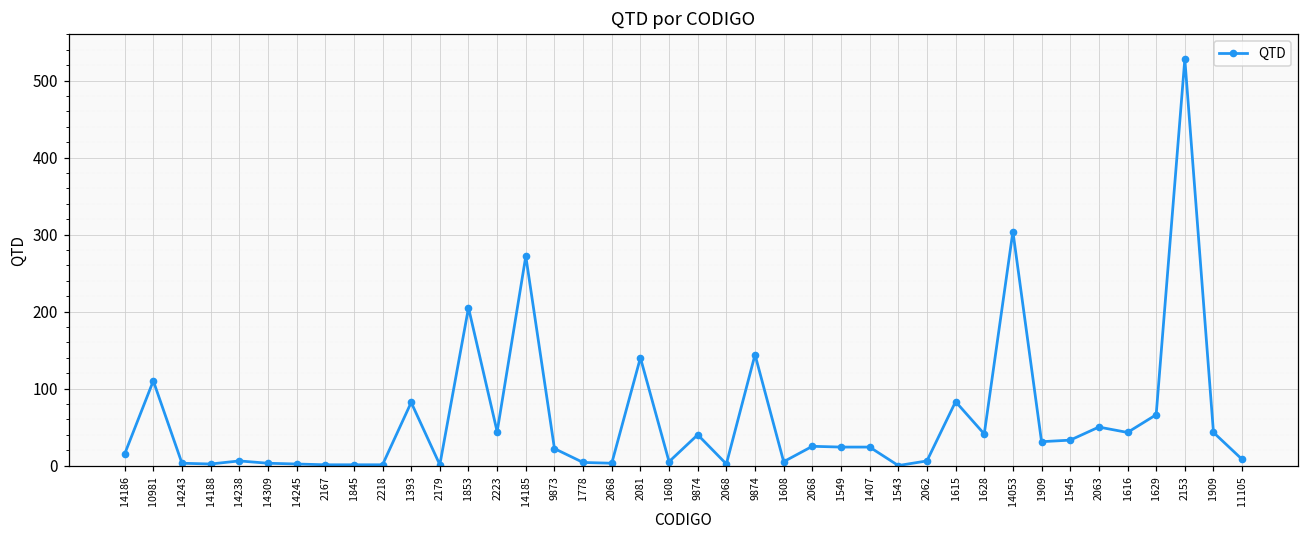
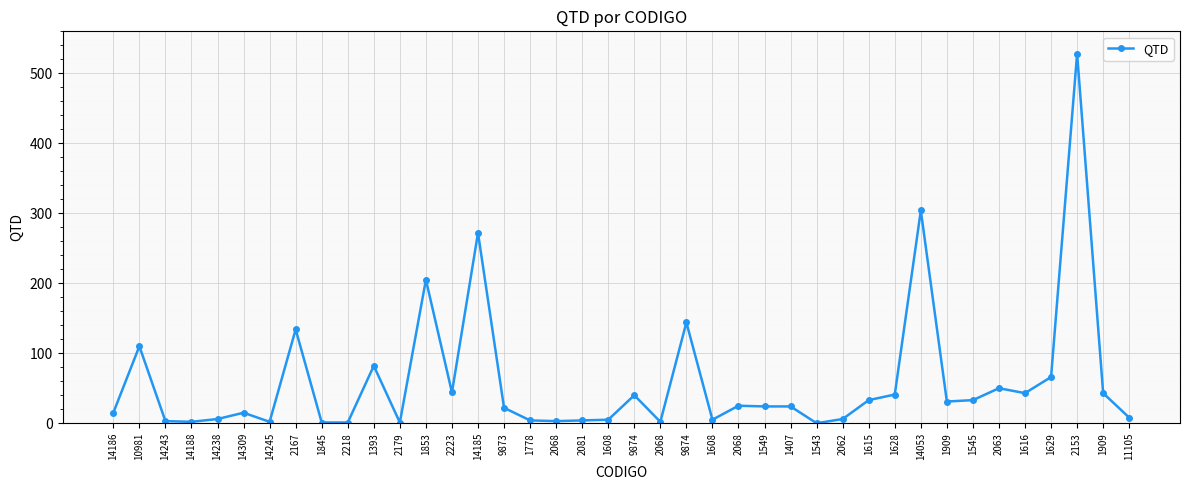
  {
    "14186": 20,
    "10981": 110,
    "14243": 0,
    "14188": 0,
    "14238": 10,
-   "14309": 0,
+   "14309": 20,
    "14245": 0,
-   "2167": 0,
+   "2167": 130,
    "1845": 0,
    "2218": 0,
    "1393": 80,
    "2179": 0,
    "1853": 210,
    "2223": 40,
    "14185": 270,
    "9873": 20,
    "1778": 0,
-   "2081": 140,
+   "2081": 0,
    "1549": 20,
    "1407": 20,
    "1543": 0,
    "2062": 10,
-   "1615": 80,
+   "1615": 30,
    "1628": 40,
    "14053": 300,
    "1545": 30,
    "2063": 50,
    "1616": 40,
    "1629": 70,
    "2153": 530,
    "11105": 10
  }
